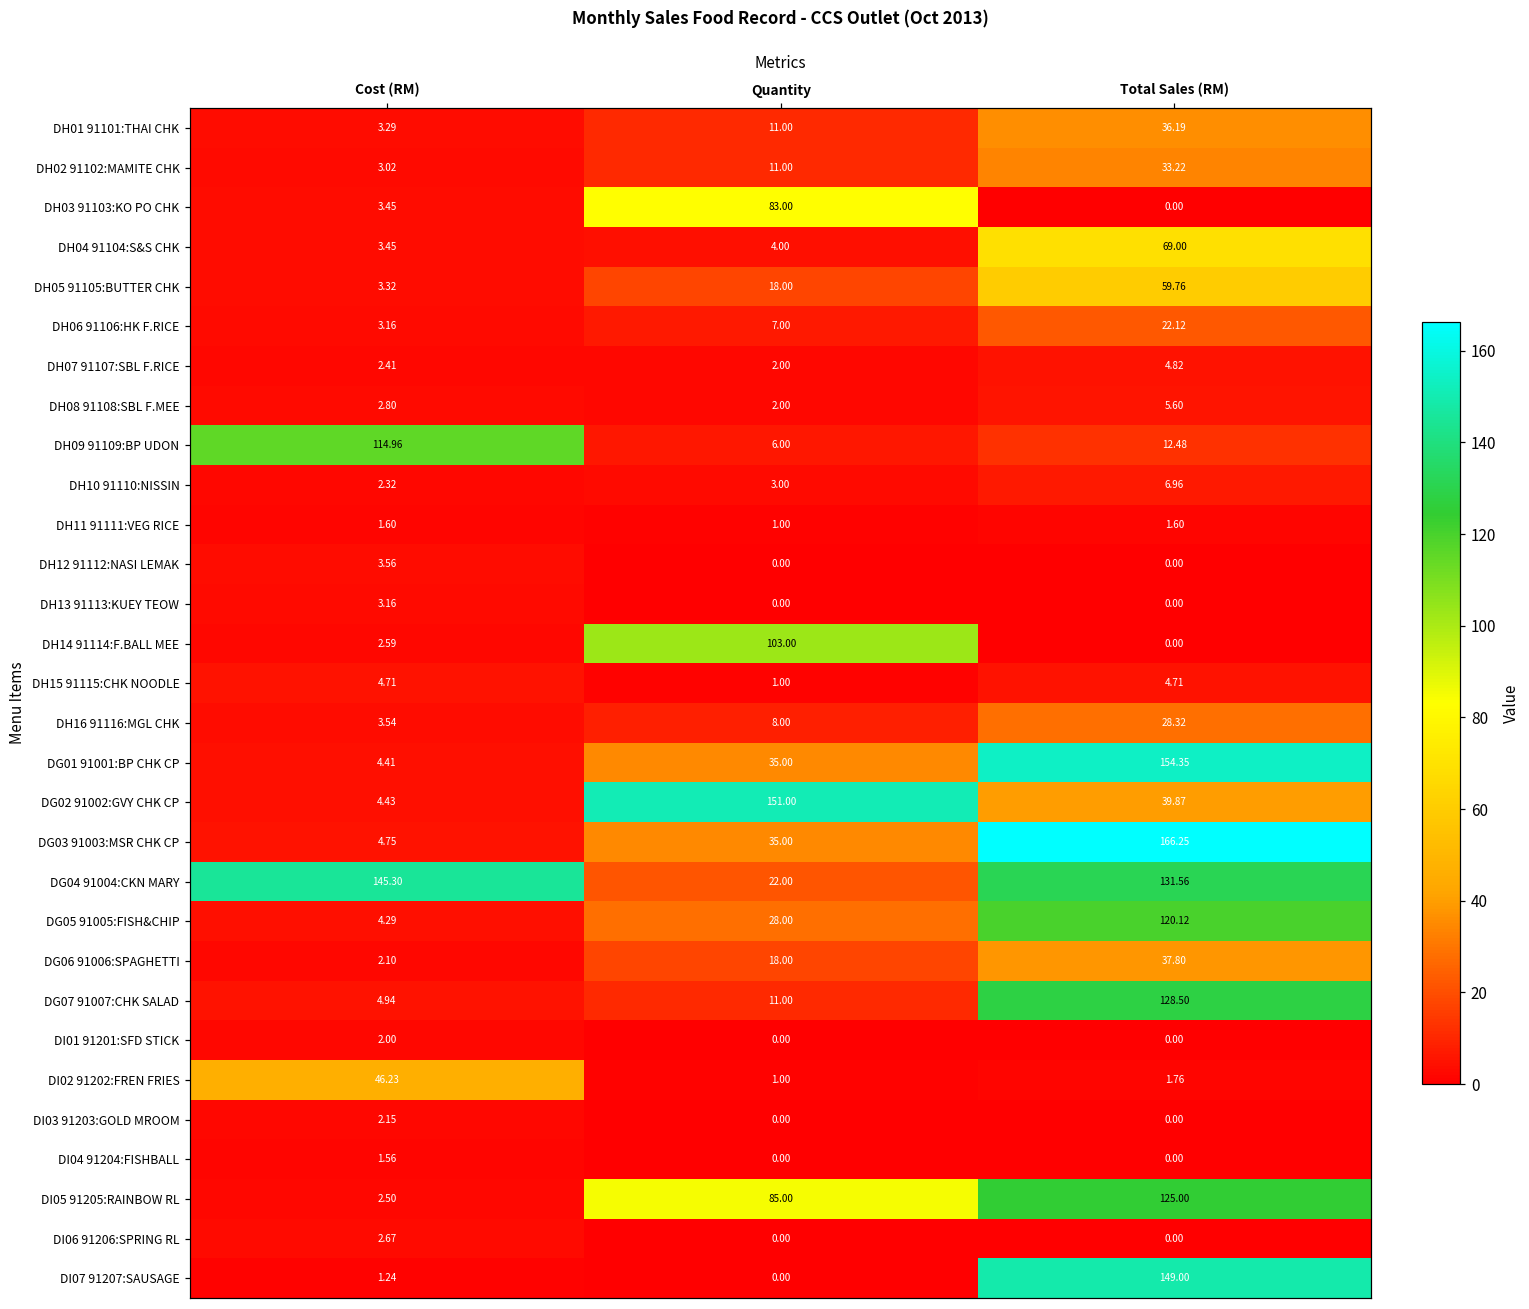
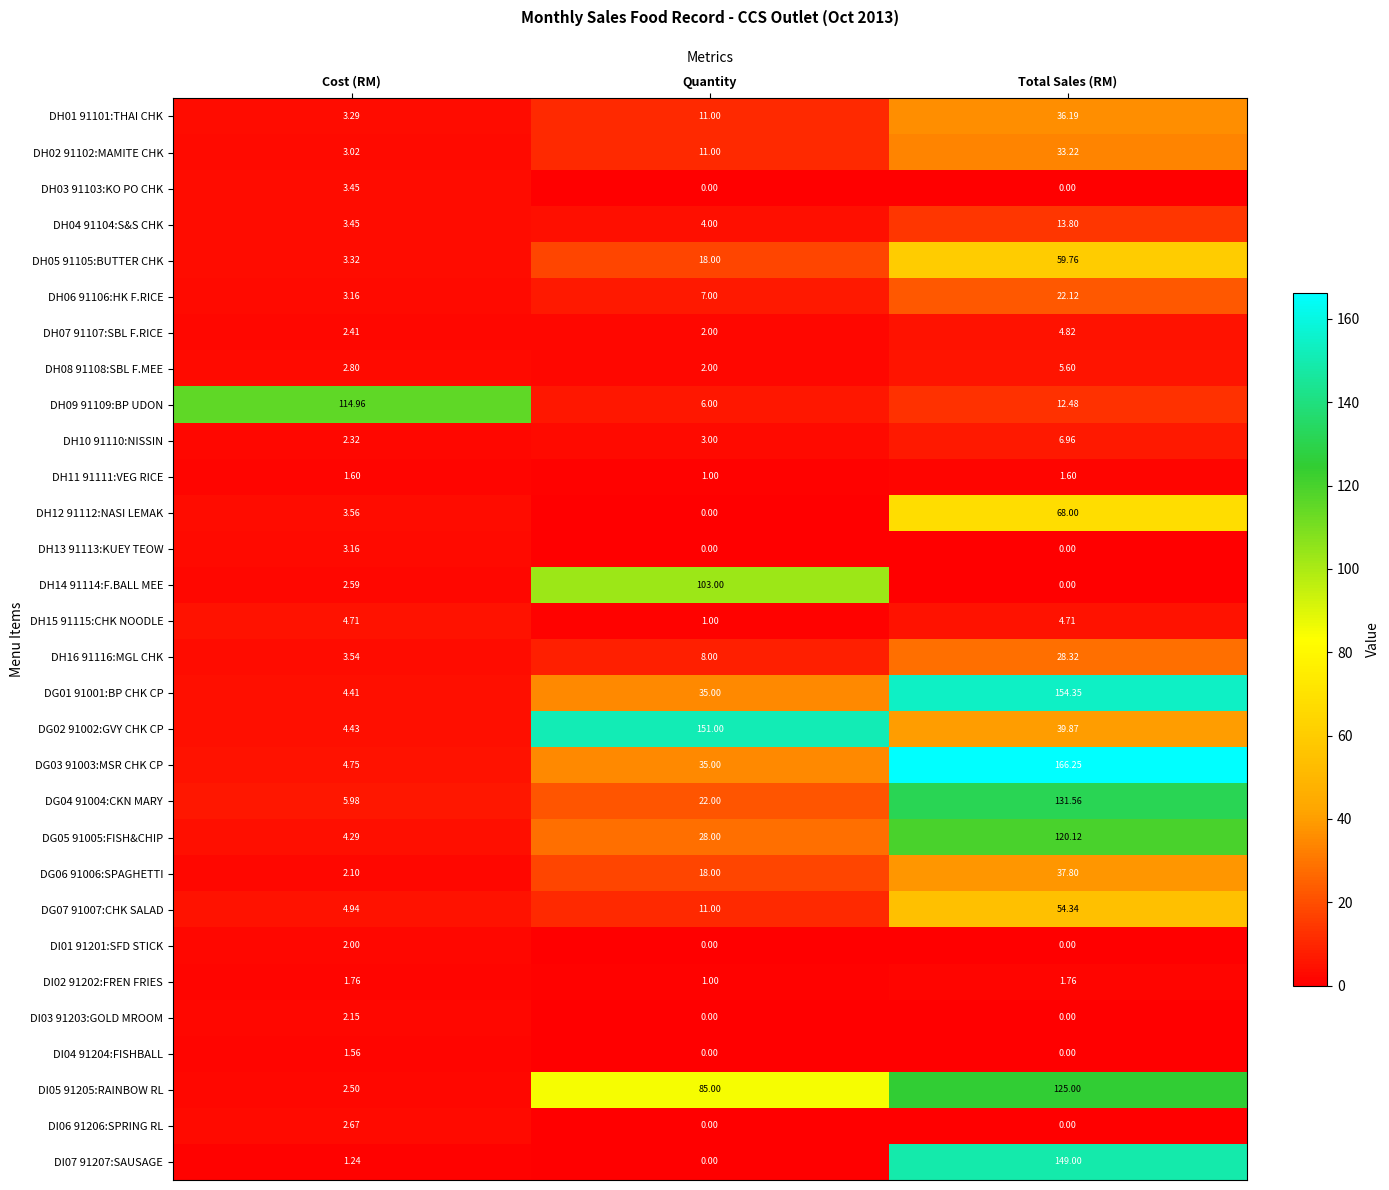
  {
    "DH01 91101:THAI CHK": {
      "Cost (RM)": 3.29,
      "Quantity": 11.00,
      "Total Sales (RM)": 36.19
    },
    "DH02 91102:MAMITE CHK": {
      "Cost (RM)": 3.02,
      "Quantity": 11.00,
      "Total Sales (RM)": 33.22
    },
    "DH03 91103:KO PO CHK": {
      "Cost (RM)": 3.45,
-     "Quantity": 83.00,
+     "Quantity": 0.00,
      "Total Sales (RM)": 0.00
    },
    "DH04 91104:S&S CHK": {
      "Cost (RM)": 3.45,
      "Quantity": 4.00,
-     "Total Sales (RM)": 69.00
+     "Total Sales (RM)": 13.80
    },
    "DH05 91105:BUTTER CHK": {
      "Cost (RM)": 3.32,
      "Quantity": 18.00,
      "Total Sales (RM)": 59.76
    },
    "DH06 91106:HK F.RICE": {
      "Cost (RM)": 3.16,
      "Quantity": 7.00,
      "Total Sales (RM)": 22.12
    },
    "DH07 91107:SBL F.RICE": {
      "Cost (RM)": 2.41,
      "Quantity": 2.00,
      "Total Sales (RM)": 4.82
    },
    "DH08 91108:SBL F.MEE": {
      "Cost (RM)": 2.80,
      "Quantity": 2.00,
      "Total Sales (RM)": 5.60
    },
    "DH09 91109:BP UDON": {
      "Cost (RM)": 114.96,
      "Quantity": 6.00,
      "Total Sales (RM)": 12.48
    },
    "DH10 91110:NISSIN": {
      "Cost (RM)": 2.32,
      "Quantity": 3.00,
      "Total Sales (RM)": 6.96
    },
    "DH11 91111:VEG RICE": {
      "Cost (RM)": 1.60,
      "Quantity": 1.00,
      "Total Sales (RM)": 1.60
    },
    "DH12 91112:NASI LEMAK": {
      "Cost (RM)": 3.56,
      "Quantity": 0.00,
-     "Total Sales (RM)": 0.00
+     "Total Sales (RM)": 68.00
    },
    "DH13 91113:KUEY TEOW": {
      "Cost (RM)": 3.16,
      "Quantity": 0.00,
      "Total Sales (RM)": 0.00
    },
    "DH14 91114:F.BALL MEE": {
      "Cost (RM)": 2.59,
      "Quantity": 103.00,
      "Total Sales (RM)": 0.00
    },
    "DH15 91115:CHK NOODLE": {
      "Cost (RM)": 4.71,
      "Quantity": 1.00,
      "Total Sales (RM)": 4.71
    },
    "DH16 91116:MGL CHK": {
      "Cost (RM)": 3.54,
      "Quantity": 8.00,
      "Total Sales (RM)": 28.32
    },
    "DG01 91001:BP CHK CP": {
      "Cost (RM)": 4.41,
      "Quantity": 35.00,
      "Total Sales (RM)": 154.35
    },
    "DG02 91002:GVY CHK CP": {
      "Cost (RM)": 4.43,
      "Quantity": 151.00,
      "Total Sales (RM)": 39.87
    },
    "DG03 91003:MSR CHK CP": {
      "Cost (RM)": 4.75,
      "Quantity": 35.00,
      "Total Sales (RM)": 166.25
    },
    "DG04 91004:CKN MARY": {
-     "Cost (RM)": 145.30,
+     "Cost (RM)": 5.98,
      "Quantity": 22.00,
      "Total Sales (RM)": 131.56
    },
    "DG05 91005:FISH&CHIP": {
      "Cost (RM)": 4.29,
      "Quantity": 28.00,
      "Total Sales (RM)": 120.12
    },
    "DG06 91006:SPAGHETTI": {
      "Cost (RM)": 2.10,
      "Quantity": 18.00,
      "Total Sales (RM)": 37.80
    },
    "DG07 91007:CHK SALAD": {
      "Cost (RM)": 4.94,
      "Quantity": 11.00,
-     "Total Sales (RM)": 128.50
+     "Total Sales (RM)": 54.34
    },
    "DI01 91201:SFD STICK": {
      "Cost (RM)": 2.00,
      "Quantity": 0.00,
      "Total Sales (RM)": 0.00
    },
    "DI02 91202:FREN FRIES": {
-     "Cost (RM)": 46.23,
+     "Cost (RM)": 1.76,
      "Quantity": 1.00,
      "Total Sales (RM)": 1.76
    },
    "DI03 91203:GOLD MROOM": {
      "Cost (RM)": 2.15,
      "Quantity": 0.00,
      "Total Sales (RM)": 0.00
    },
    "DI04 91204:FISHBALL": {
      "Cost (RM)": 1.56,
      "Quantity": 0.00,
      "Total Sales (RM)": 0.00
    },
    "DI05 91205:RAINBOW RL": {
      "Cost (RM)": 2.50,
      "Quantity": 85.00,
      "Total Sales (RM)": 125.00
    },
    "DI06 91206:SPRING RL": {
      "Cost (RM)": 2.67,
      "Quantity": 0.00,
      "Total Sales (RM)": 0.00
    },
    "DI07 91207:SAUSAGE": {
      "Cost (RM)": 1.24,
      "Quantity": 0.00,
      "Total Sales (RM)": 149.00
    }
  }
